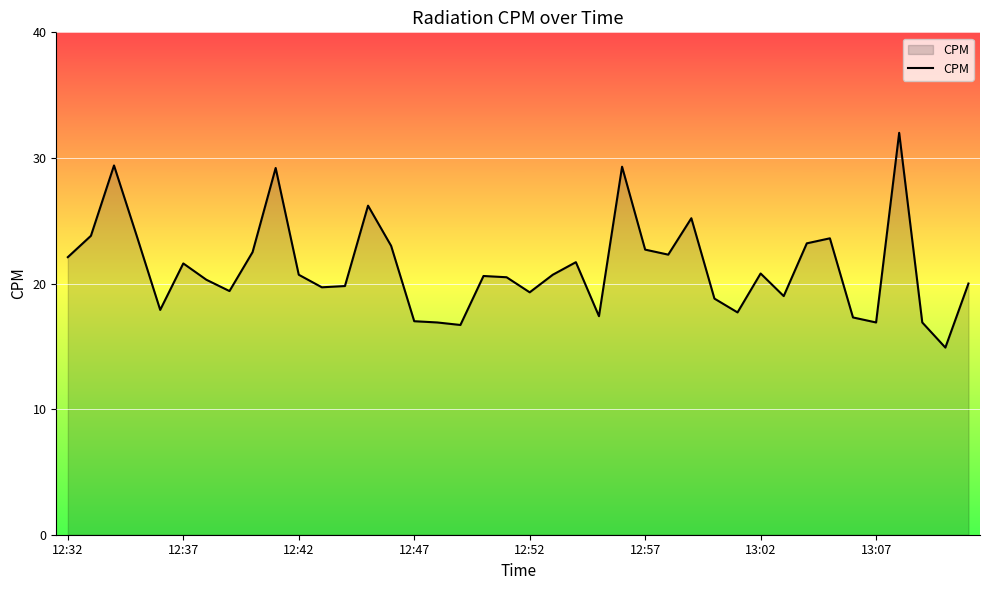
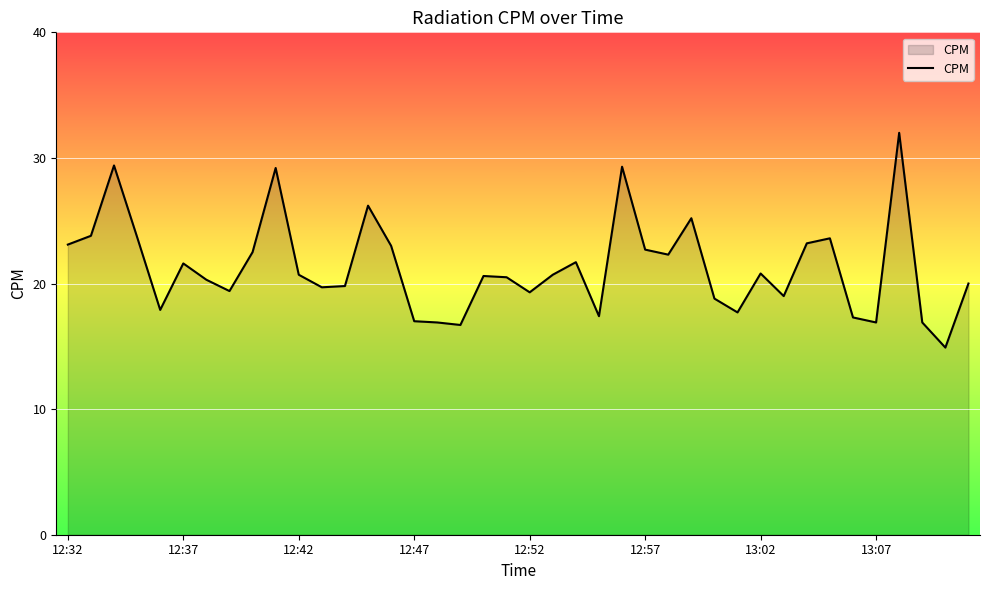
  {
-   "12:32": 22.1,
+   "12:32": 23.1,
    "12:37": 21.6,
    "12:42": 20.7,
    "12:47": 17.0,
    "12:52": 19.3,
    "12:57": 22.7,
    "13:02": 20.8,
    "13:07": 16.9
  }
